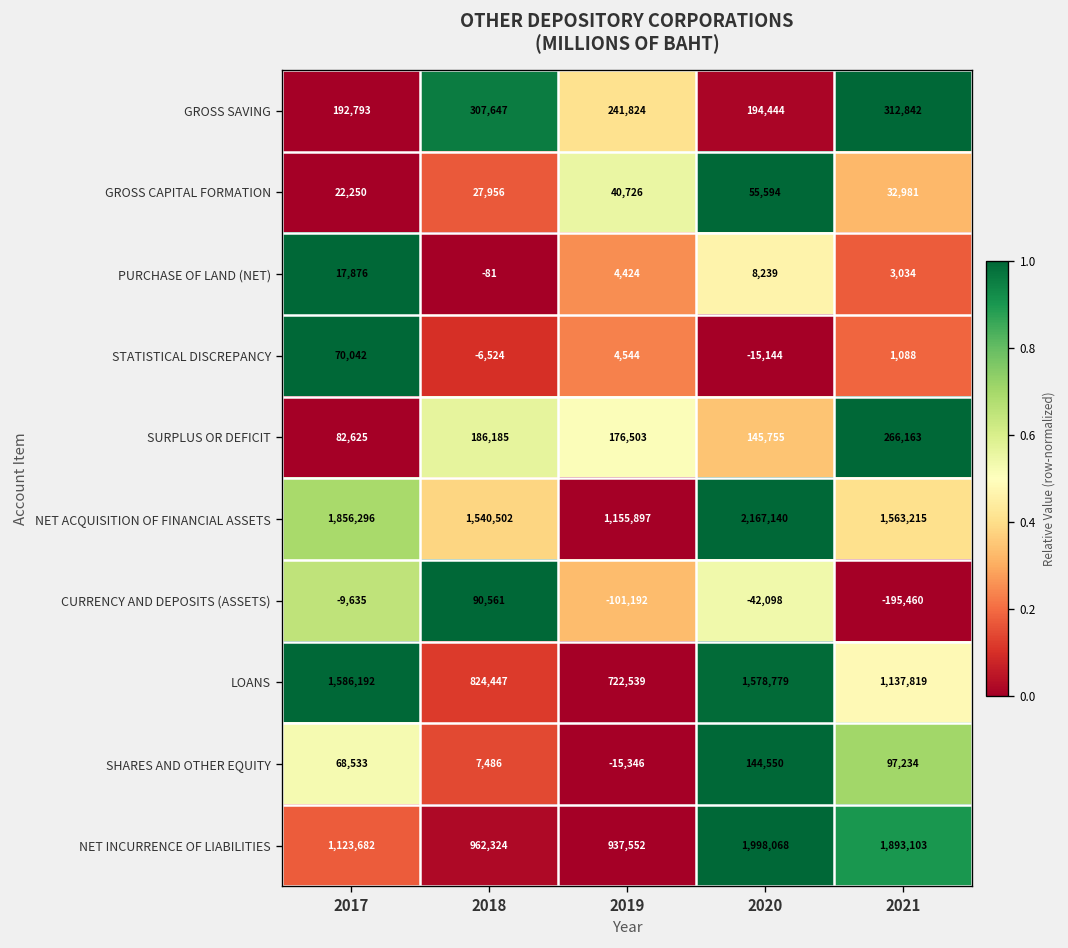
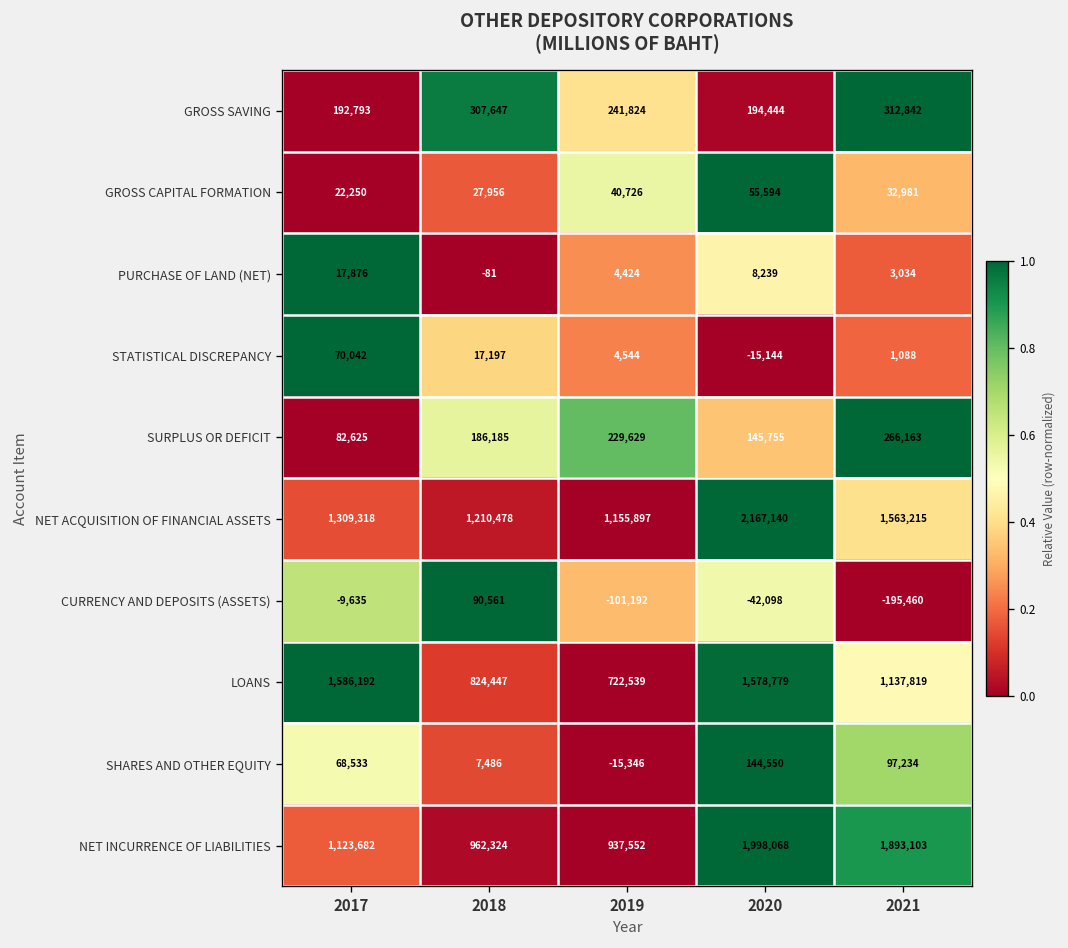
  {
    "GROSS SAVING": {
      "2017": "192,793",
      "2018": "307,647",
      "2019": "241,824",
      "2020": "194,444",
      "2021": "312,842"
    },
    "GROSS CAPITAL FORMATION": {
      "2017": "22,250",
      "2018": "27,956",
      "2019": "40,726",
      "2020": "55,594",
      "2021": "32,981"
    },
    "PURCHASE OF LAND (NET)": {
      "2017": "17,876",
      "2018": "-81",
      "2019": "4,424",
      "2020": "8,239",
      "2021": "3,034"
    },
    "STATISTICAL DISCREPANCY": {
      "2017": "70,042",
-     "2018": "-6,524",
+     "2018": "17,197",
      "2019": "4,544",
      "2020": "-15,144",
      "2021": "1,088"
    },
    "SURPLUS OR DEFICIT": {
      "2017": "82,625",
      "2018": "186,185",
-     "2019": "176,503",
+     "2019": "229,629",
      "2020": "145,755",
      "2021": "266,163"
    },
    "NET ACQUISITION OF FINANCIAL ASSETS": {
-     "2017": "1,856,296",
-     "2018": "1,540,502",
+     "2017": "1,309,318",
+     "2018": "1,210,478",
      "2019": "1,155,897",
      "2020": "2,167,140",
      "2021": "1,563,215"
    },
    "CURRENCY AND DEPOSITS (ASSETS)": {
      "2017": "-9,635",
      "2018": "90,561",
      "2019": "-101,192",
      "2020": "-42,098",
      "2021": "-195,460"
    },
    "LOANS": {
      "2017": "1,586,192",
      "2018": "824,447",
      "2019": "722,539",
      "2020": "1,578,779",
      "2021": "1,137,819"
    },
    "SHARES AND OTHER EQUITY": {
      "2017": "68,533",
      "2018": "7,486",
      "2019": "-15,346",
      "2020": "144,550",
      "2021": "97,234"
    },
    "NET INCURRENCE OF LIABILITIES": {
      "2017": "1,123,682",
      "2018": "962,324",
      "2019": "937,552",
      "2020": "1,998,068",
      "2021": "1,893,103"
    }
  }
